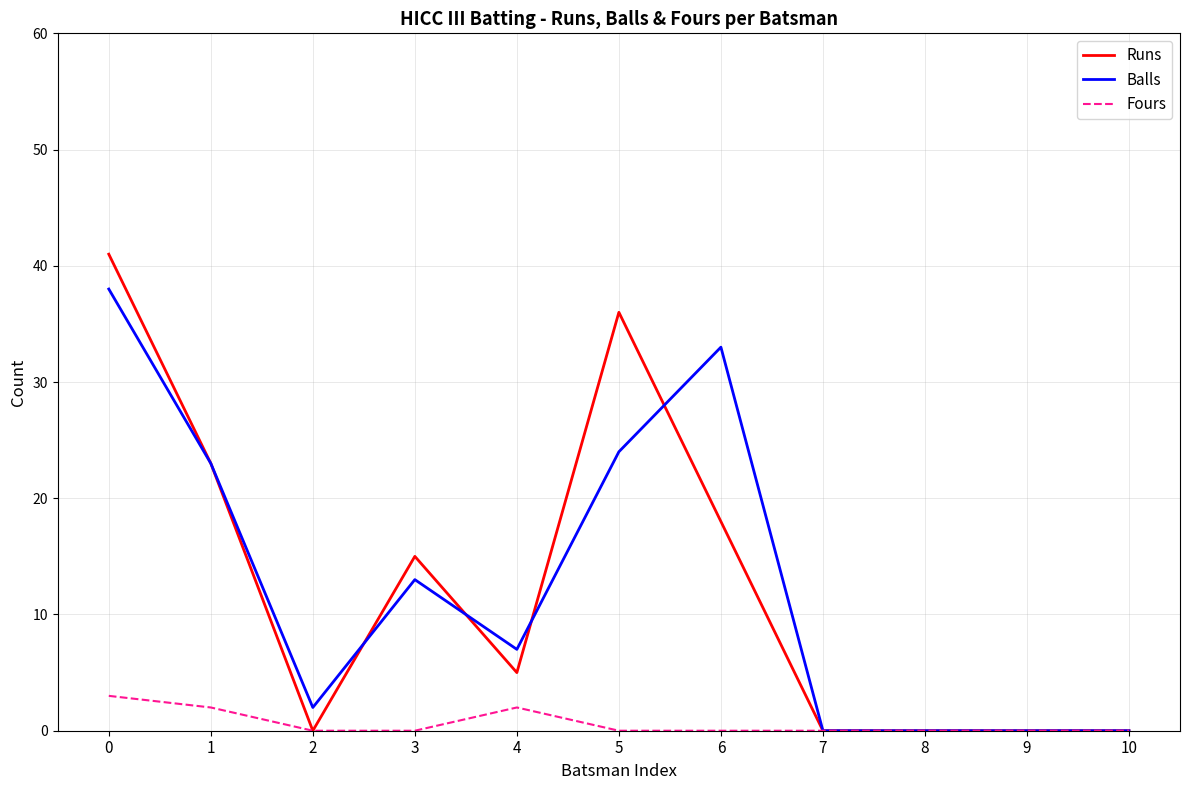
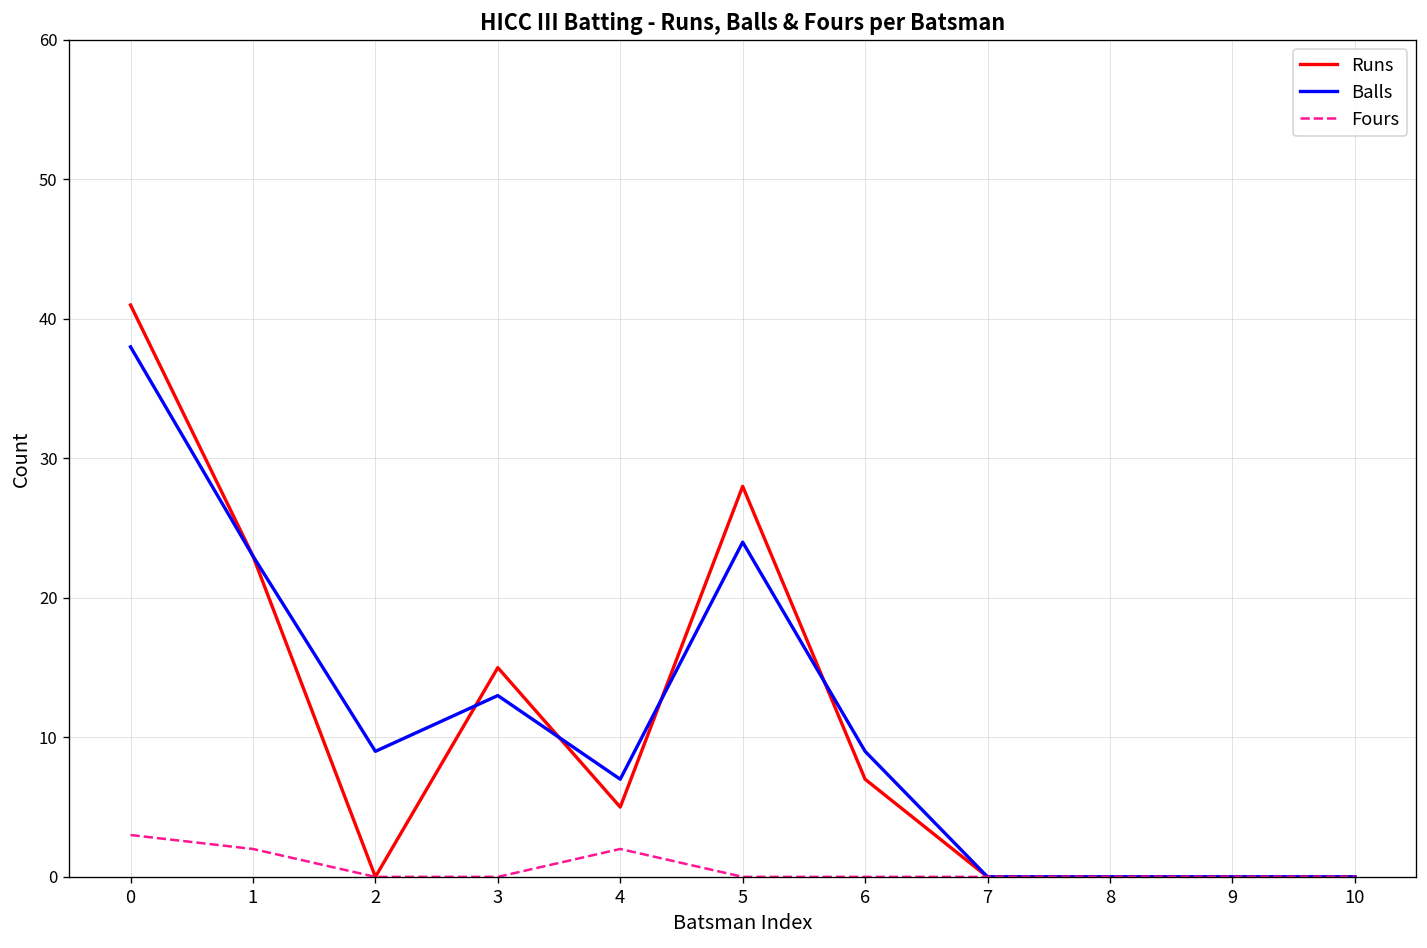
  {
    "Runs": {
      "0": 41,
      "3": 15,
      "4": 5,
-     "5": 36,
-     "6": 18
+     "5": 28,
+     "6": 7
    },
    "Balls": {
      "0": 38,
-     "2": 2,
+     "2": 9,
      "3": 13,
      "4": 7,
      "5": 24,
-     "6": 33
+     "6": 9
    },
    "Fours": {
      "0": 3,
      "1": 2,
      "3": 0,
      "4": 2,
      "5": 0,
      "6": 0
    }
  }
